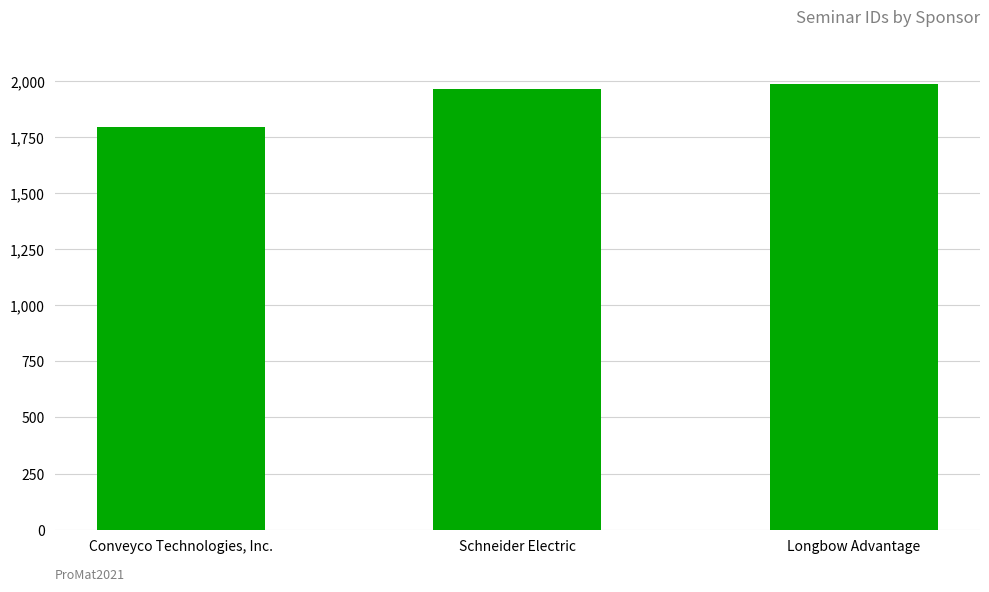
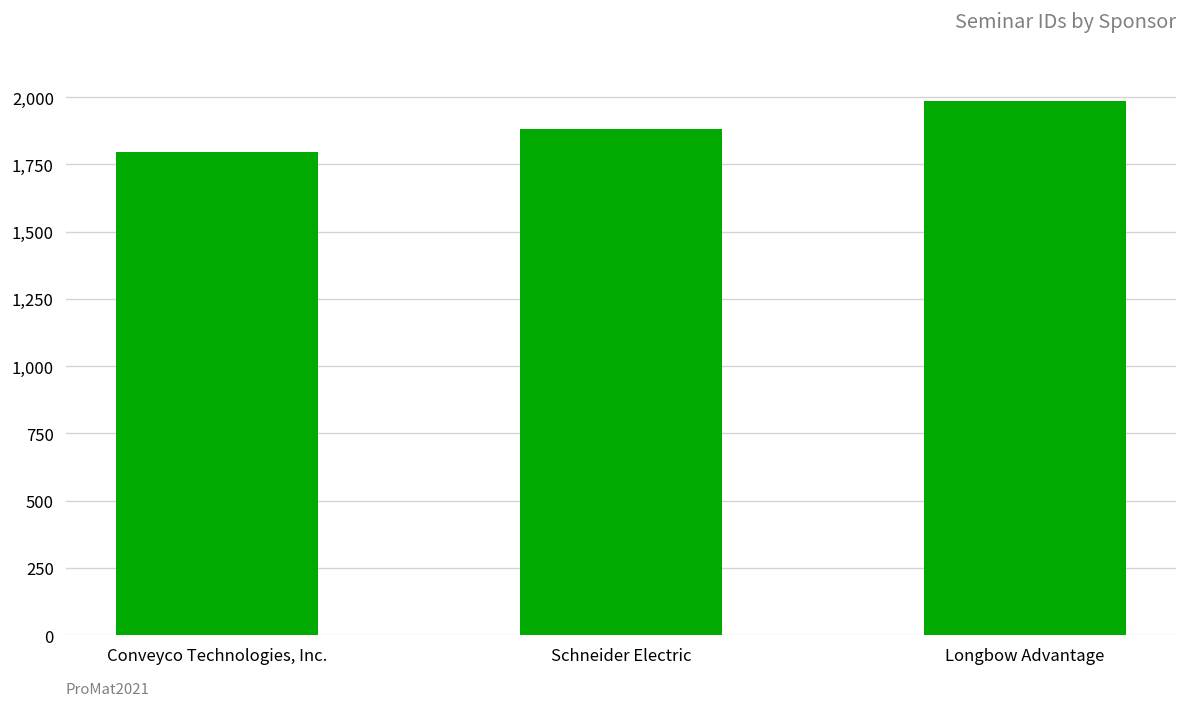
  {
    "Conveyco Technologies, Inc.": "1,790",
-   "Schneider Electric": "1,970",
+   "Schneider Electric": "1,880",
    "Longbow Advantage": "1,990"
  }
